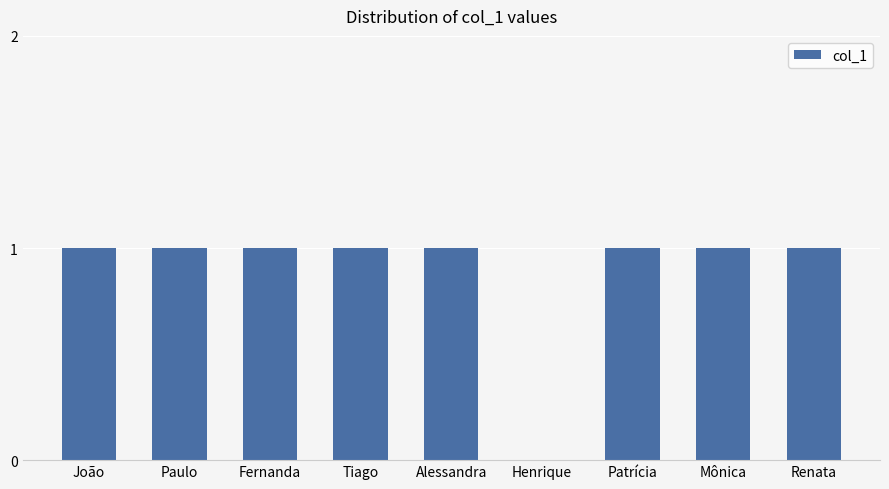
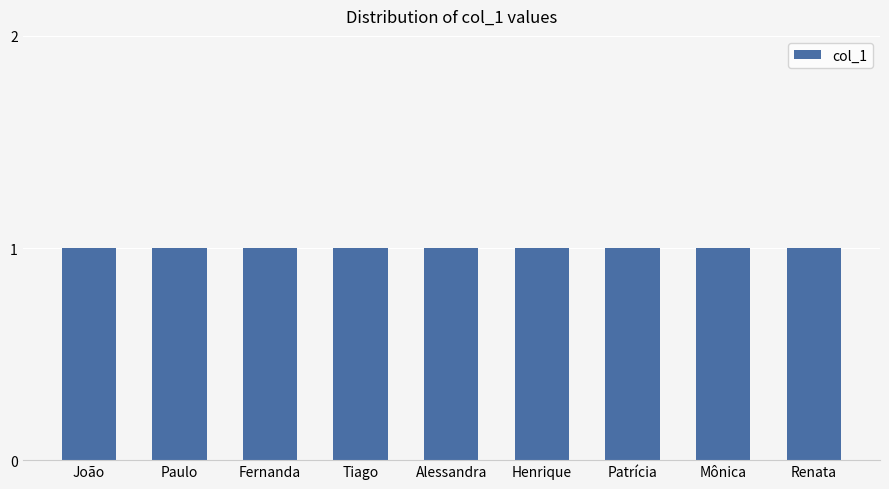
  {
    "João": 1,
    "Paulo": 1,
    "Fernanda": 1,
    "Tiago": 1,
    "Alessandra": 1,
-   "Henrique": 0,
+   "Henrique": 1,
    "Patrícia": 1,
    "Mônica": 1,
    "Renata": 1
  }
